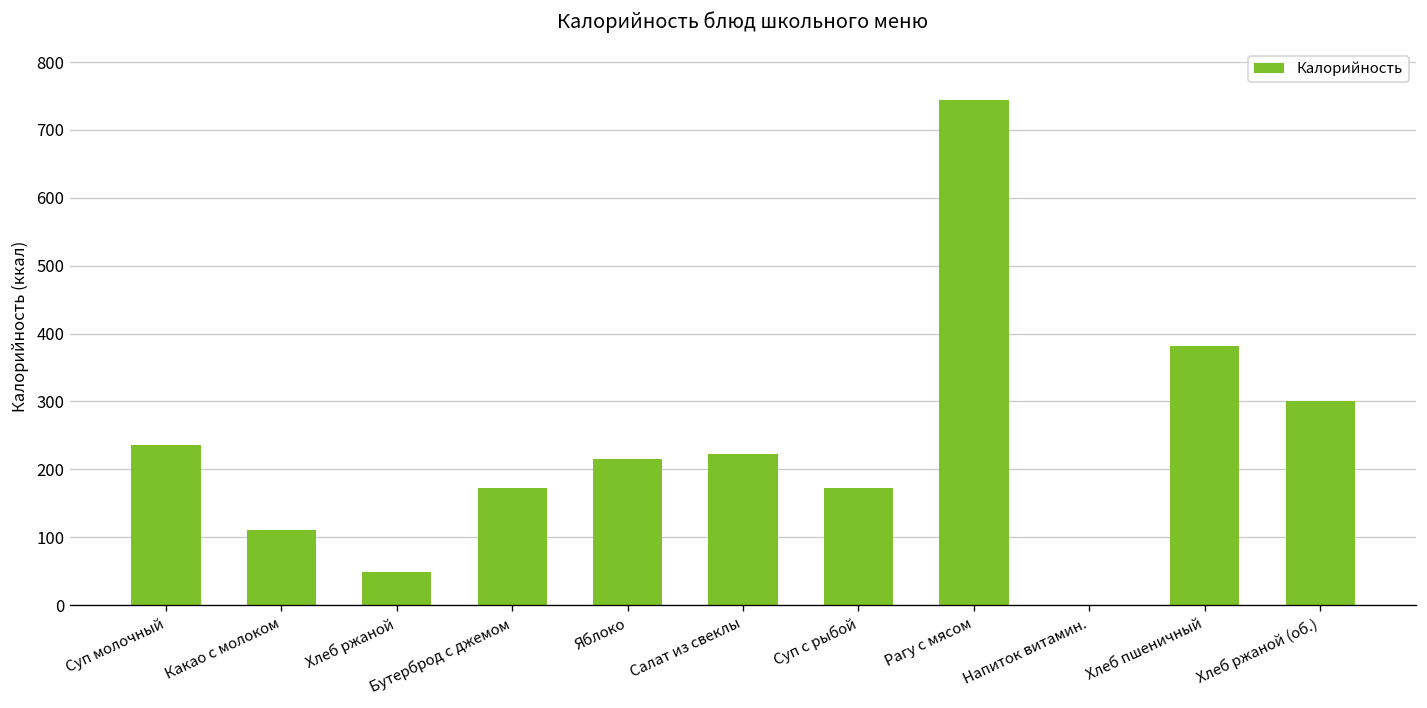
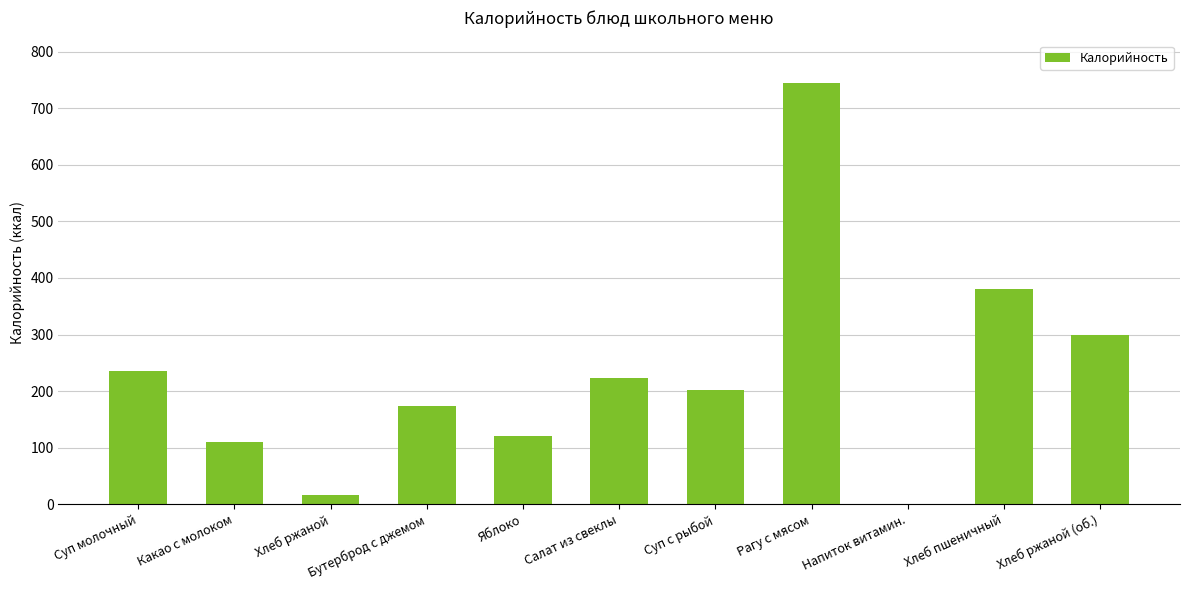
  {
    "Суп молочный": 240,
    "Какао с молоком": 110,
-   "Хлеб ржаной": 50,
+   "Хлеб ржаной": 20,
    "Бутерброд с джемом": 170,
-   "Яблоко": 220,
+   "Яблоко": 120,
    "Салат из свеклы": 220,
-   "Суп с рыбой": 170,
+   "Суп с рыбой": 200,
    "Рагу с мясом": 740,
    "Напиток витамин.": 0,
    "Хлеб пшеничный": 380,
    "Хлеб ржаной (об.)": 300
  }
